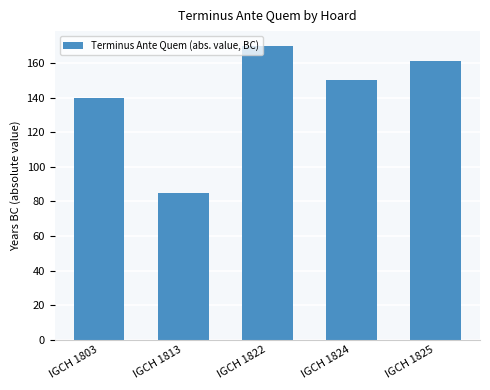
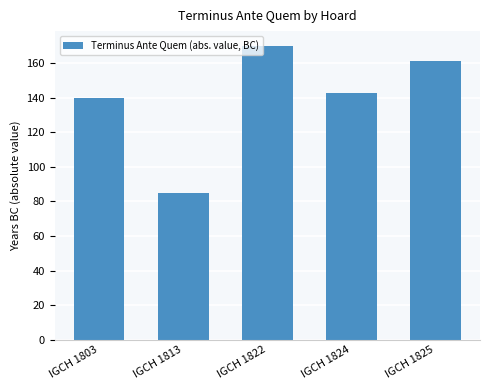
  {
    "IGCH 1803": 140,
    "IGCH 1813": 85,
    "IGCH 1822": 170,
-   "IGCH 1824": 150,
+   "IGCH 1824": 143,
    "IGCH 1825": 161
  }
